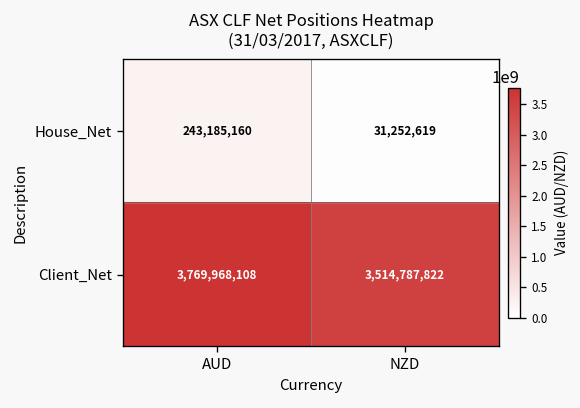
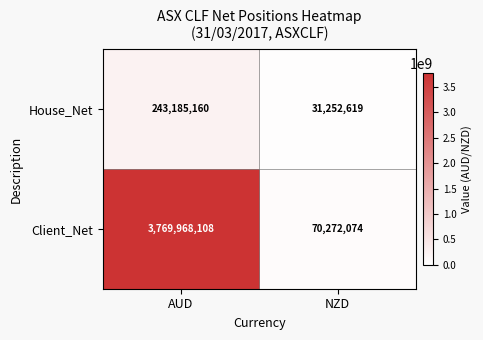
  {
    "House_Net": {
      "AUD": "243,185,160",
      "NZD": "31,252,619"
    },
    "Client_Net": {
      "AUD": "3,769,968,108",
-     "NZD": "3,514,787,822"
+     "NZD": "70,272,074"
    }
  }
